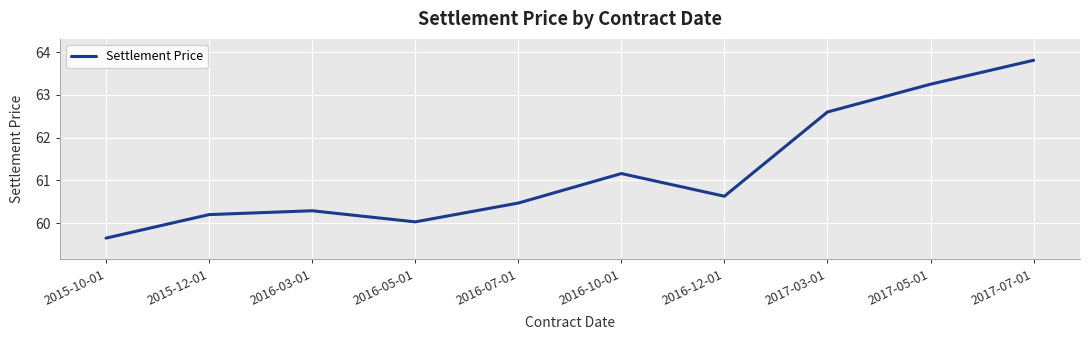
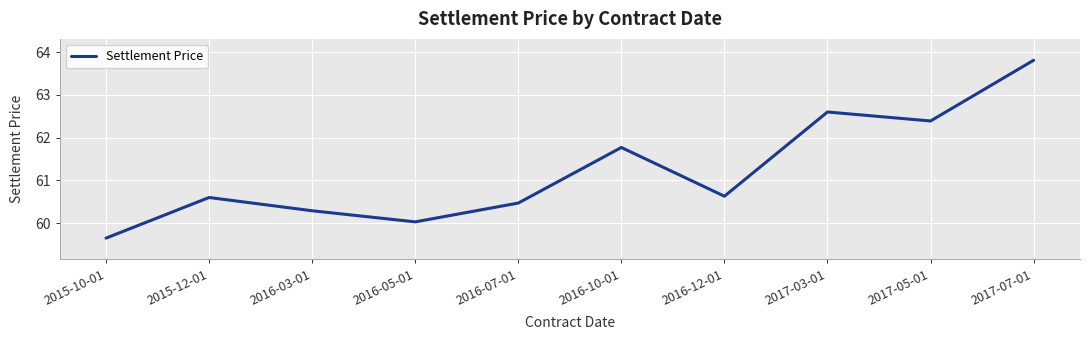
  {
    "2015-10-01": 59.7,
-   "2015-12-01": 60.2,
+   "2015-12-01": 60.6,
    "2016-03-01": 60.3,
    "2016-05-01": 60.0,
    "2016-07-01": 60.5,
-   "2016-10-01": 61.2,
+   "2016-10-01": 61.8,
    "2016-12-01": 60.6,
    "2017-03-01": 62.6,
-   "2017-05-01": 63.3,
+   "2017-05-01": 62.4,
    "2017-07-01": 63.8
  }
